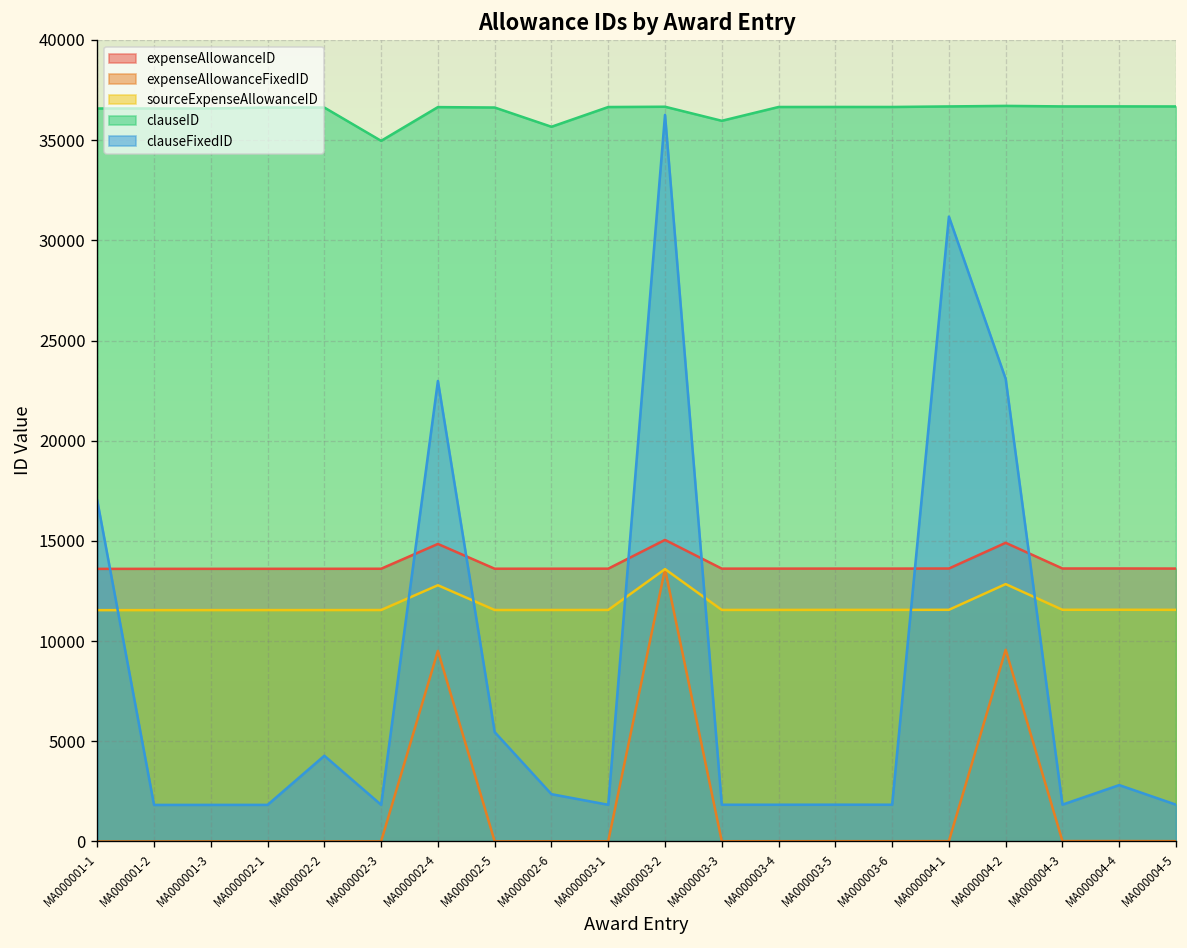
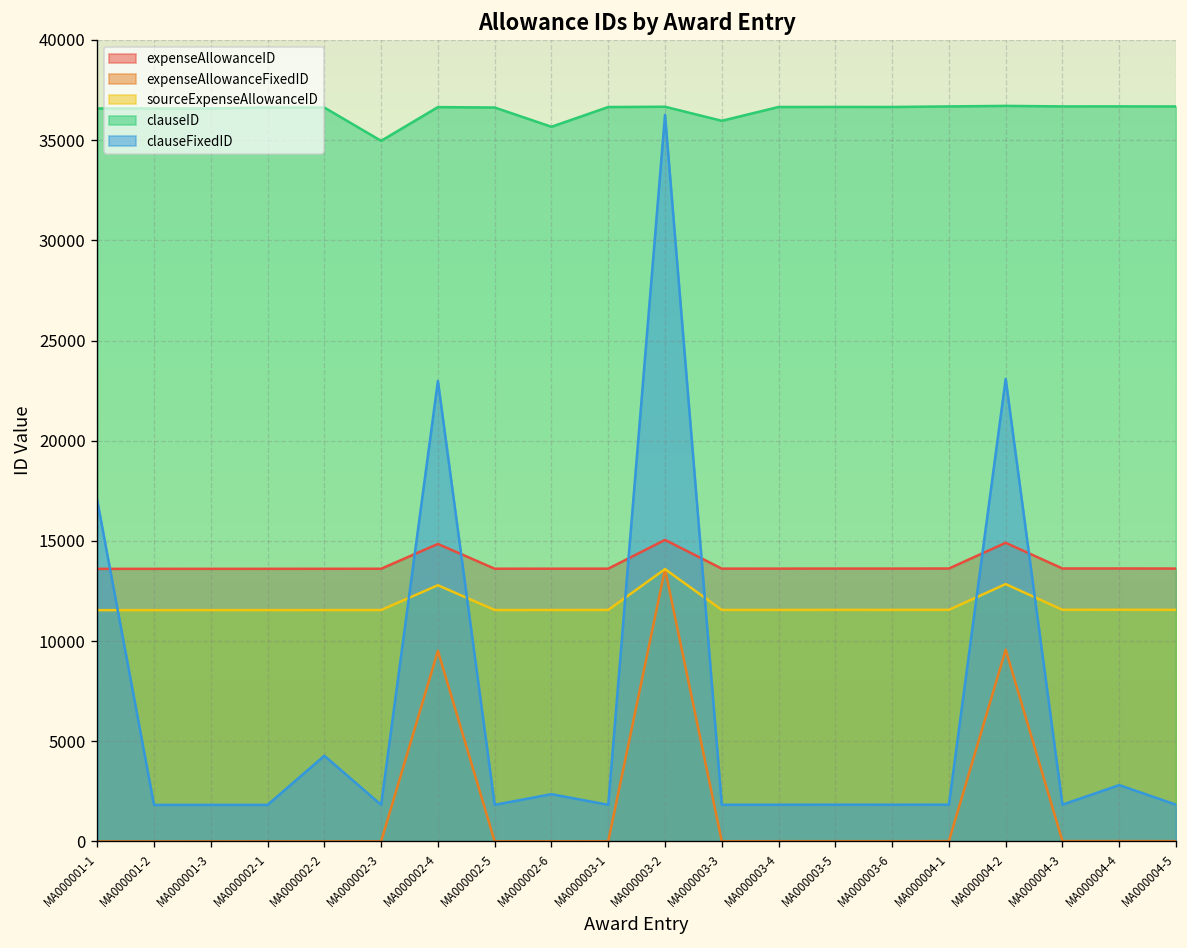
  {
    "clauseID": {
      "MA000001-1": 36600,
      "MA000002-2": 36600,
      "MA000002-3": 35000,
      "MA000002-4": 36700,
      "MA000002-5": 36600,
      "MA000002-6": 35700,
      "MA000003-1": 36700,
      "MA000003-2": 36700,
      "MA000003-3": 36000,
      "MA000003-4": 36700,
      "MA000003-5": 36700,
      "MA000003-6": 36700,
      "MA000004-1": 36700,
      "MA000004-2": 36700,
      "MA000004-3": 36700,
      "MA000004-4": 36700,
      "MA000004-5": 36700
    },
    "clauseFixedID": {
      "MA000001-1": 17000,
      "MA000001-2": 1800,
      "MA000001-3": 1800,
      "MA000002-1": 1800,
      "MA000002-2": 4300,
      "MA000002-3": 1800,
      "MA000002-4": 23000,
-     "MA000002-5": 5500,
+     "MA000002-5": 1800,
      "MA000002-6": 2400,
      "MA000003-1": 1800,
      "MA000003-2": 36300,
      "MA000003-3": 1800,
      "MA000003-4": 1800,
      "MA000003-5": 1800,
      "MA000003-6": 1800,
-     "MA000004-1": 31200,
+     "MA000004-1": 1800,
      "MA000004-2": 23100,
      "MA000004-3": 1800,
      "MA000004-4": 2800,
      "MA000004-5": 1800
    }
  }
